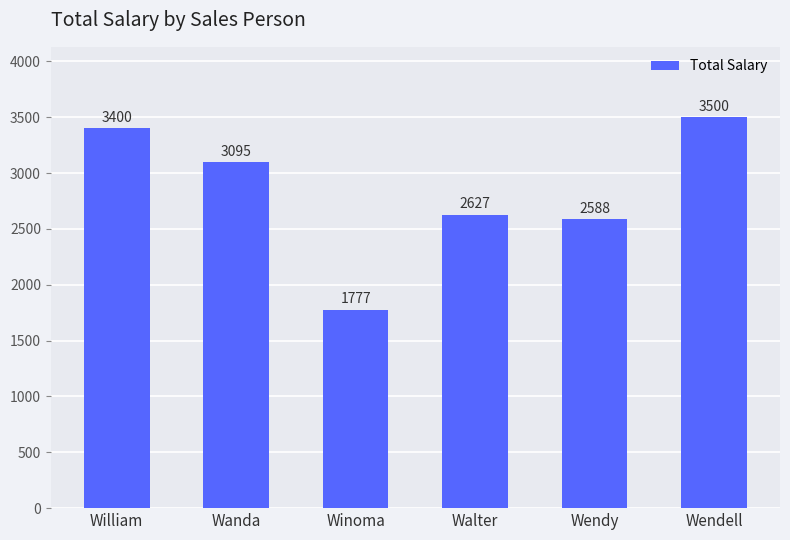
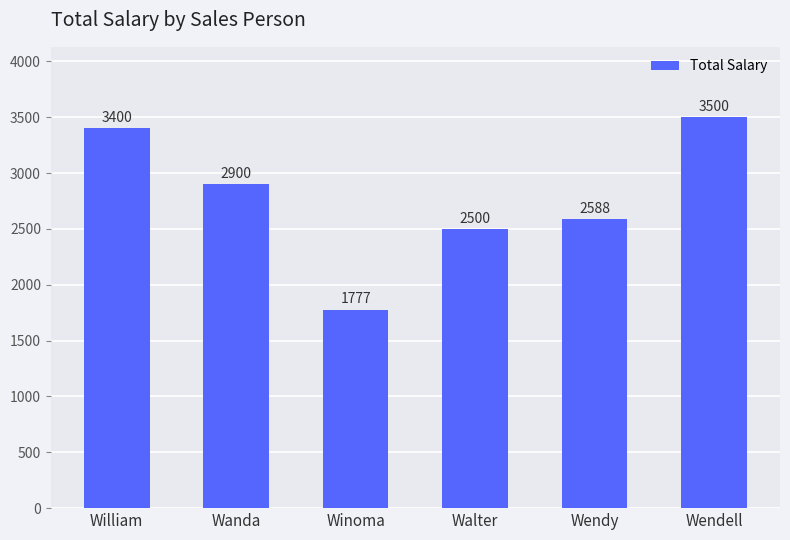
  {
    "William": 3400,
-   "Wanda": 3095,
+   "Wanda": 2900,
    "Winoma": 1777,
-   "Walter": 2627,
+   "Walter": 2500,
    "Wendy": 2588,
    "Wendell": 3500
  }
